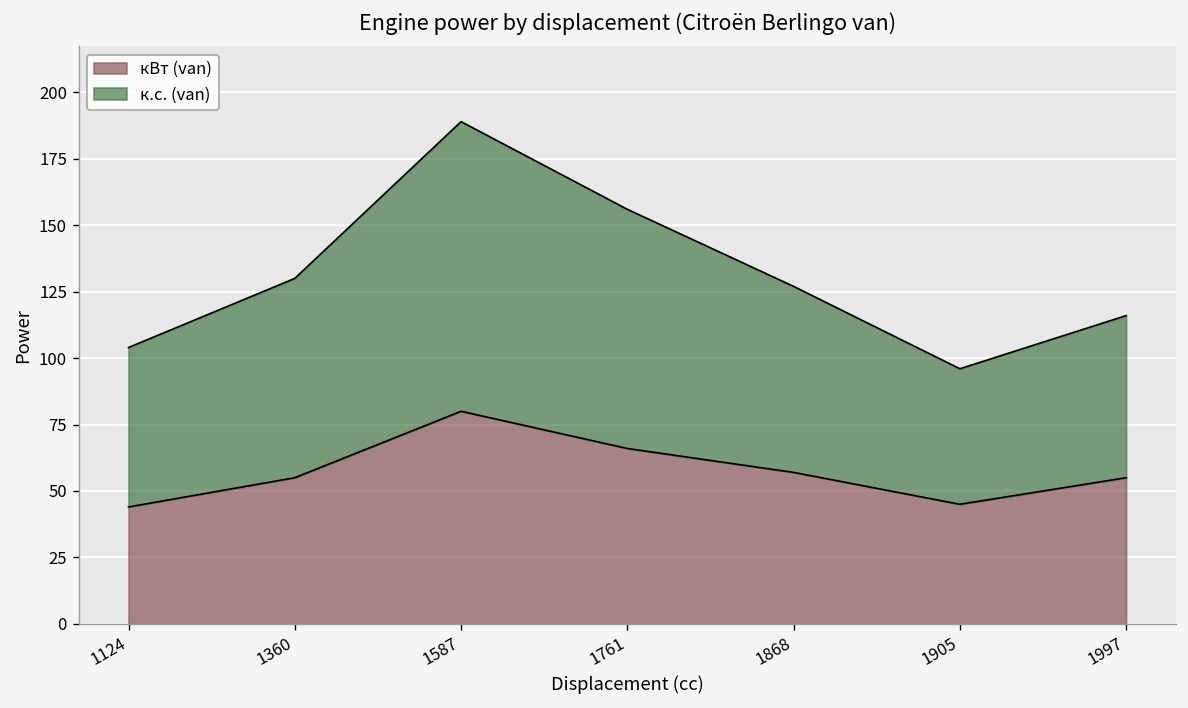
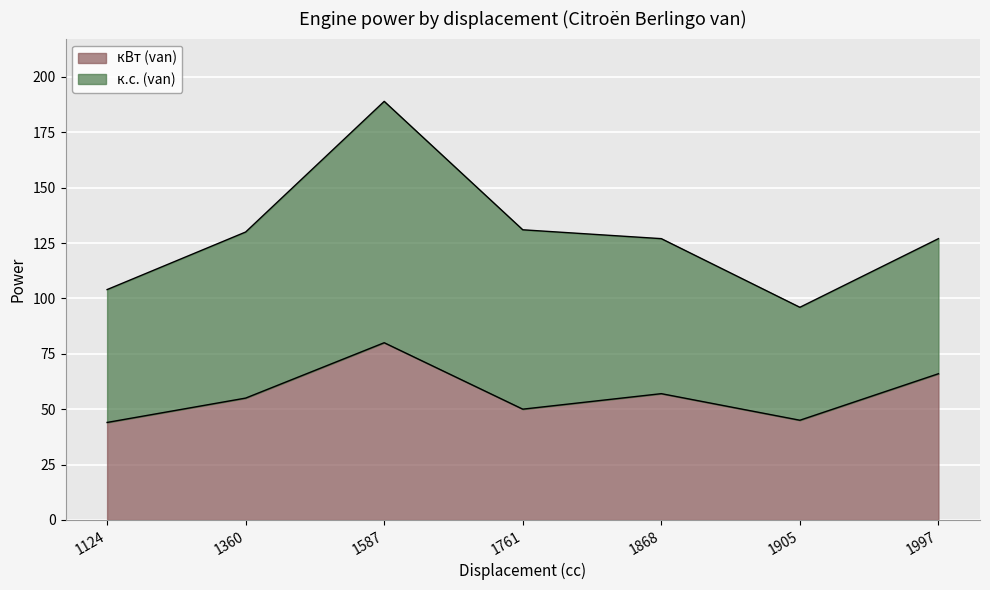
  {
    "кВт (van)": {
      "1124": 44,
      "1360": 55,
      "1587": 80,
-     "1761": 66,
+     "1761": 50,
      "1868": 57,
      "1905": 45,
-     "1997": 55
+     "1997": 66
    },
    "к.с. (van)": {
      "1124": 60,
      "1360": 75,
      "1587": 109,
-     "1761": 90,
+     "1761": 81,
      "1868": 70,
      "1905": 51,
      "1997": 61
    }
  }
